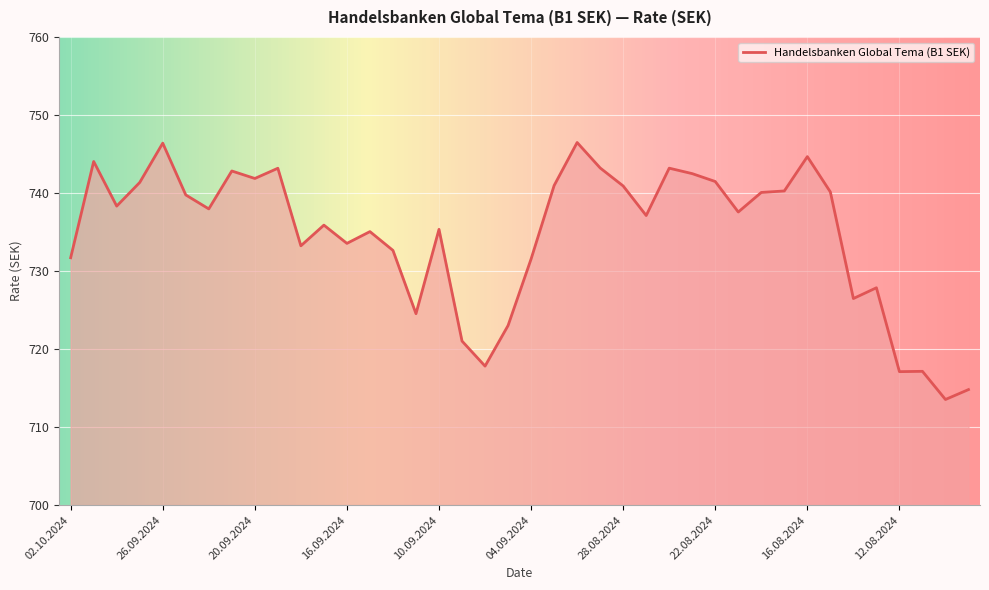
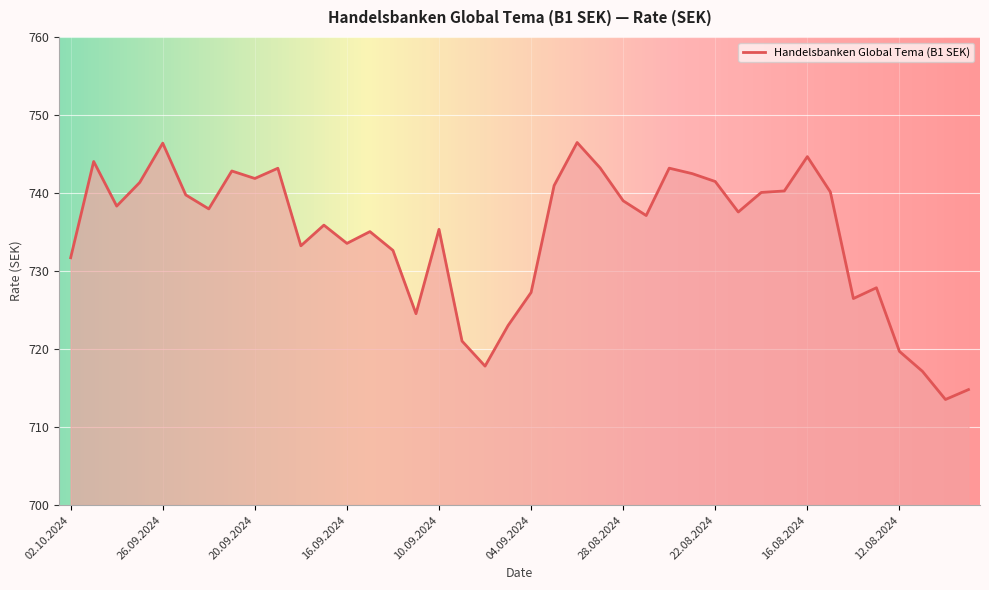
  {
    "02.10.2024": 732,
    "26.09.2024": 746,
    "20.09.2024": 742,
    "16.09.2024": 734,
    "10.09.2024": 735,
-   "04.09.2024": 732,
-   "28.08.2024": 741,
+   "04.09.2024": 727,
+   "28.08.2024": 739,
    "22.08.2024": 741,
    "16.08.2024": 745,
-   "12.08.2024": 717
+   "12.08.2024": 720
  }
